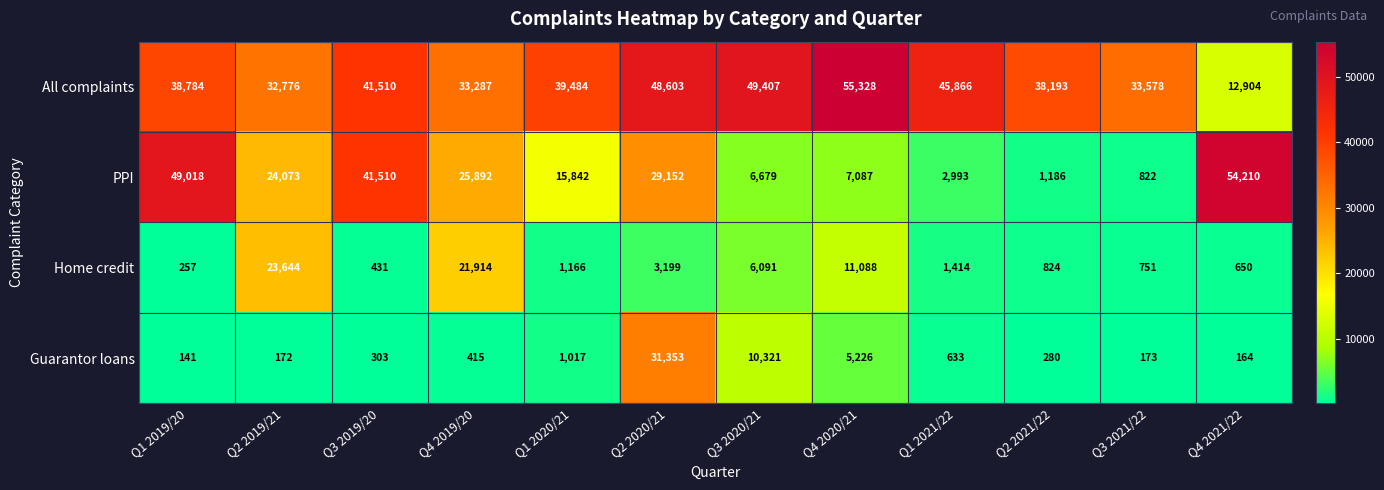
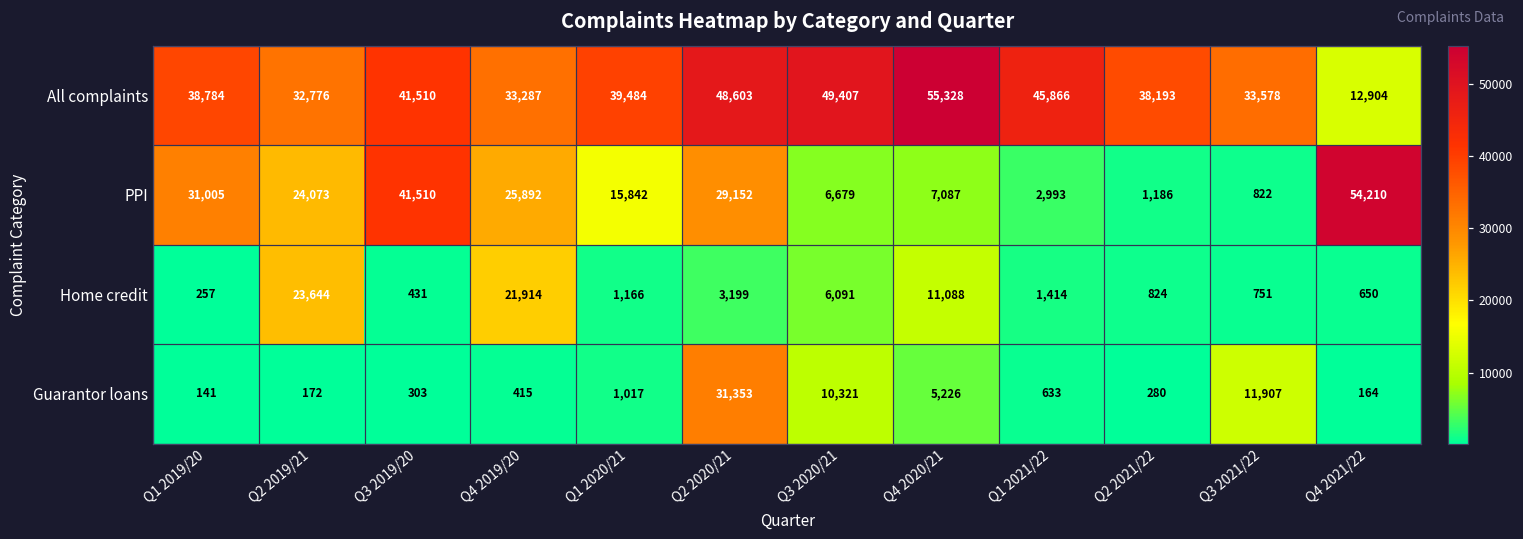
  {
    "All complaints": {
      "Q1 2019/20": "38,784",
      "Q2 2019/21": "32,776",
      "Q3 2019/20": "41,510",
      "Q4 2019/20": "33,287",
      "Q1 2020/21": "39,484",
      "Q2 2020/21": "48,603",
      "Q3 2020/21": "49,407",
      "Q4 2020/21": "55,328",
      "Q1 2021/22": "45,866",
      "Q2 2021/22": "38,193",
      "Q3 2021/22": "33,578",
      "Q4 2021/22": "12,904"
    },
    "PPI": {
-     "Q1 2019/20": "49,018",
+     "Q1 2019/20": "31,005",
      "Q2 2019/21": "24,073",
      "Q3 2019/20": "41,510",
      "Q4 2019/20": "25,892",
      "Q1 2020/21": "15,842",
      "Q2 2020/21": "29,152",
      "Q3 2020/21": "6,679",
      "Q4 2020/21": "7,087",
      "Q1 2021/22": "2,993",
      "Q2 2021/22": "1,186",
      "Q3 2021/22": "822",
      "Q4 2021/22": "54,210"
    },
    "Home credit": {
      "Q1 2019/20": "257",
      "Q2 2019/21": "23,644",
      "Q3 2019/20": "431",
      "Q4 2019/20": "21,914",
      "Q1 2020/21": "1,166",
      "Q2 2020/21": "3,199",
      "Q3 2020/21": "6,091",
      "Q4 2020/21": "11,088",
      "Q1 2021/22": "1,414",
      "Q2 2021/22": "824",
      "Q3 2021/22": "751",
      "Q4 2021/22": "650"
    },
    "Guarantor loans": {
      "Q1 2019/20": "141",
      "Q2 2019/21": "172",
      "Q3 2019/20": "303",
      "Q4 2019/20": "415",
      "Q1 2020/21": "1,017",
      "Q2 2020/21": "31,353",
      "Q3 2020/21": "10,321",
      "Q4 2020/21": "5,226",
      "Q1 2021/22": "633",
      "Q2 2021/22": "280",
-     "Q3 2021/22": "173",
+     "Q3 2021/22": "11,907",
      "Q4 2021/22": "164"
    }
  }
